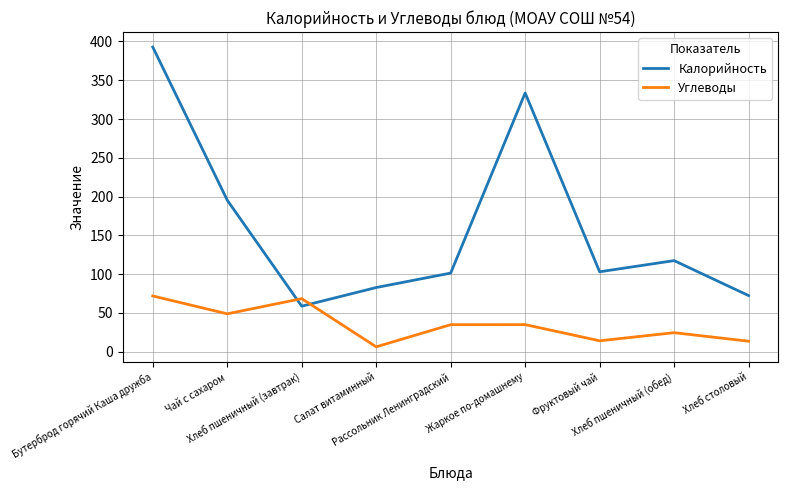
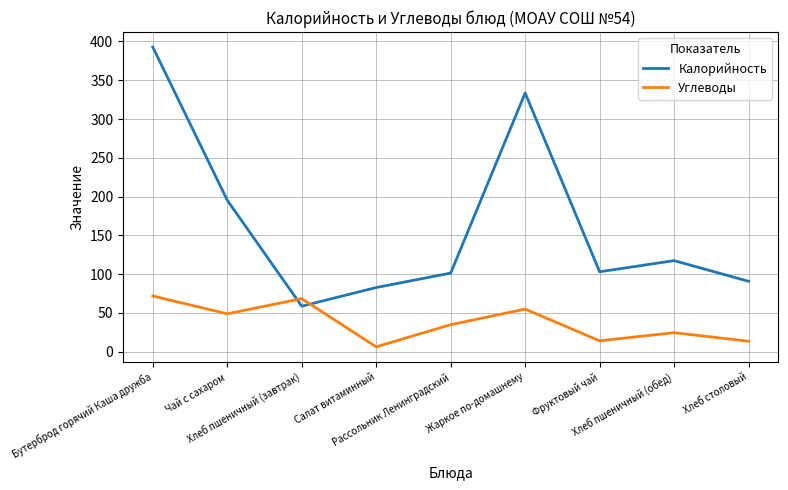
  {
    "Калорийность": {
      "Бутерброд горячий Каша дружба": 390,
      "Чай с сахаром": 200,
      "Хлеб пшеничный (завтрак)": 60,
      "Салат витаминный": 80,
      "Рассольник Ленинградский": 100,
      "Жаркое по-домашнему": 330,
      "Фруктовый чай": 100,
      "Хлеб пшеничный (обед)": 120,
-     "Хлеб столовый": 70
+     "Хлеб столовый": 90
    },
    "Углеводы": {
      "Бутерброд горячий Каша дружба": 70,
      "Чай с сахаром": 50,
      "Хлеб пшеничный (завтрак)": 70,
      "Салат витаминный": 10,
      "Рассольник Ленинградский": 30,
-     "Жаркое по-домашнему": 40,
+     "Жаркое по-домашнему": 60,
      "Фруктовый чай": 10,
      "Хлеб пшеничный (обед)": 20,
      "Хлеб столовый": 10
    }
  }
